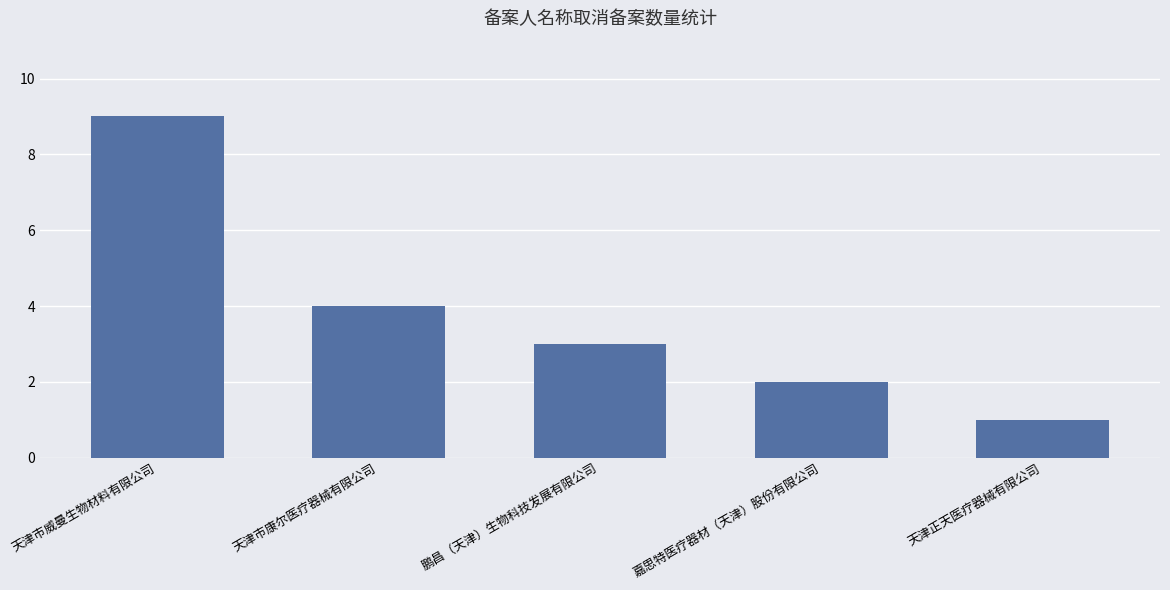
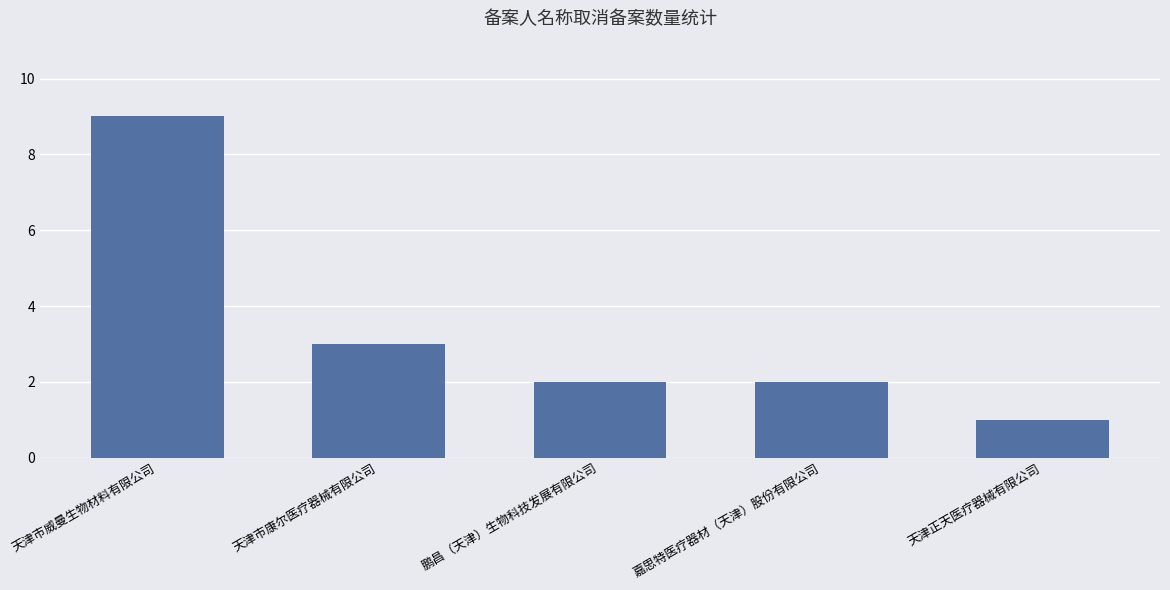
  {
    "天津市威曼生物材料有限公司": 9,
-   "天津市康尔医疗器械有限公司": 4,
-   "鹏昌（天津）生物科技发展有限公司": 3,
+   "天津市康尔医疗器械有限公司": 3,
+   "鹏昌（天津）生物科技发展有限公司": 2,
    "嘉思特医疗器材（天津）股份有限公司": 2,
    "天津正天医疗器械有限公司": 1
  }
